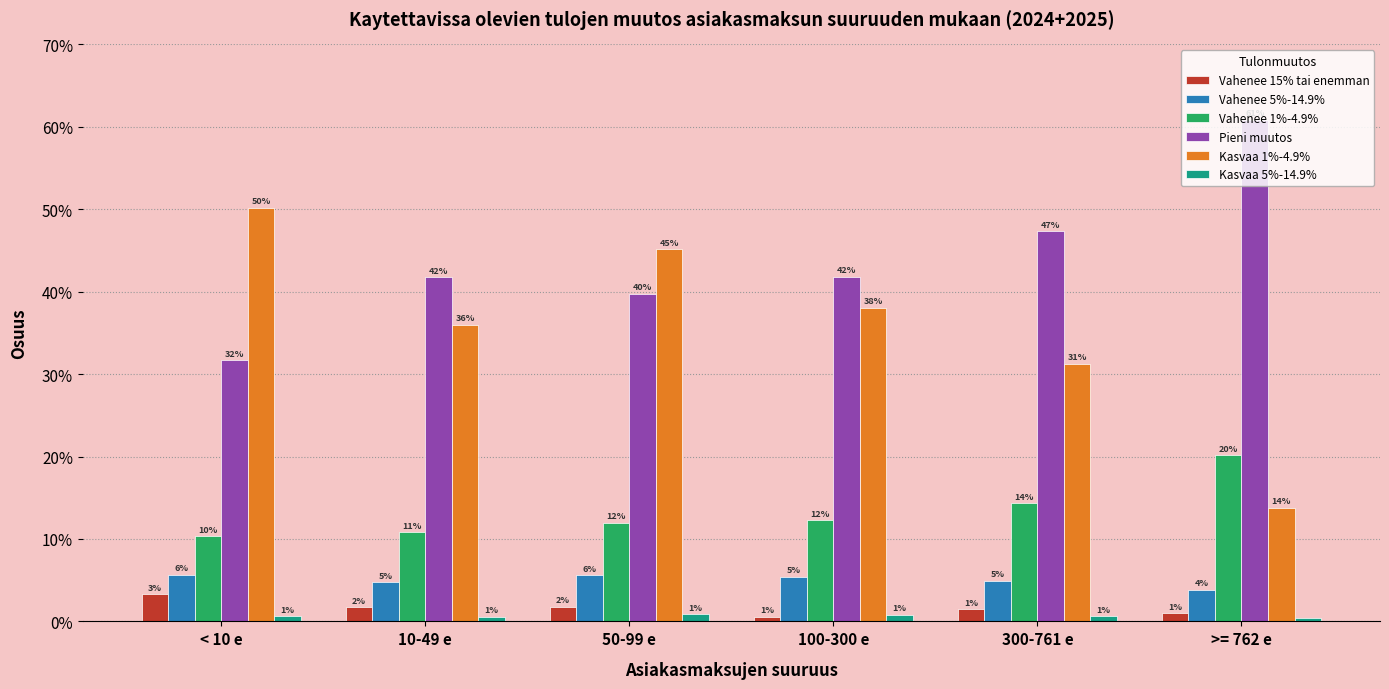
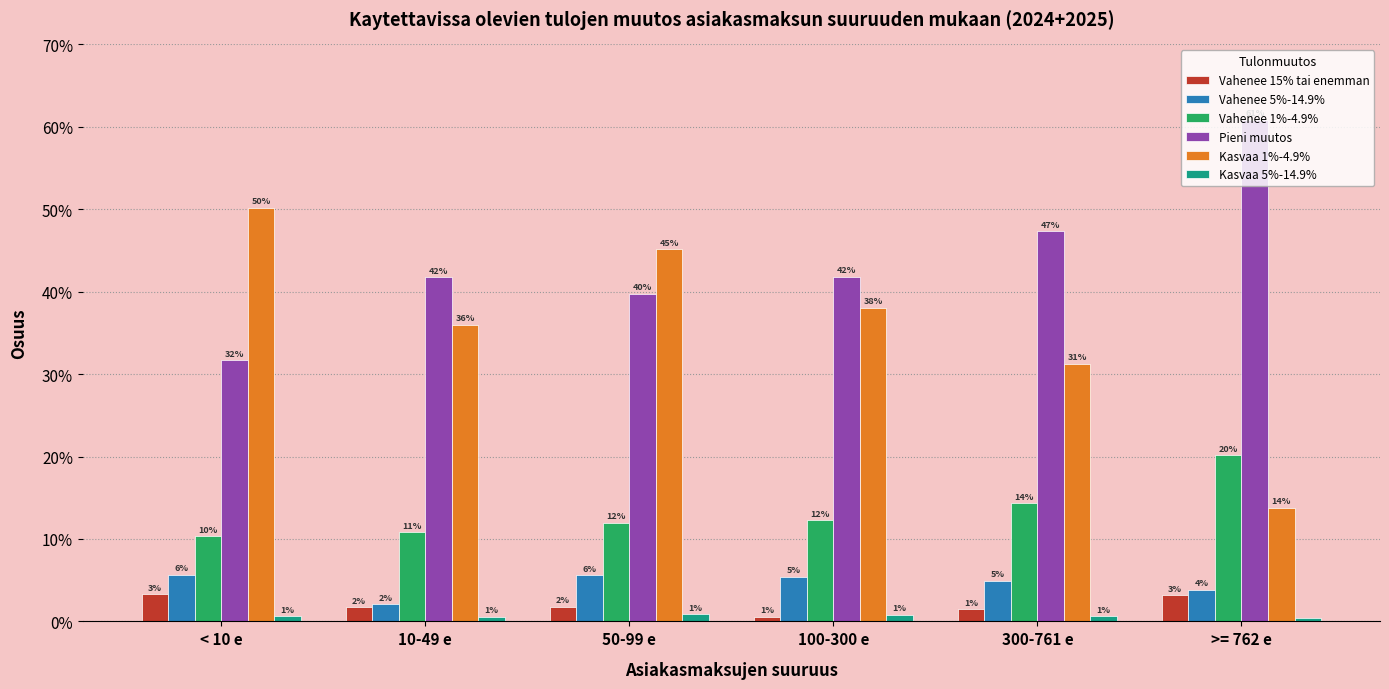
  {
    "Vahenee 15% tai enemman": {
      "< 10 e": "3%",
      "10-49 e": "2%",
      "50-99 e": "2%",
      "100-300 e": "1%",
      "300-761 e": "1%",
-     ">= 762 e": "1%"
+     ">= 762 e": "3%"
    },
    "Vahenee 5%-14.9%": {
      "< 10 e": "6%",
-     "10-49 e": "5%",
+     "10-49 e": "2%",
      "50-99 e": "6%",
      "100-300 e": "5%",
      "300-761 e": "5%",
      ">= 762 e": "4%"
    },
    "Pieni muutos": {
      "< 10 e": "32%",
      "10-49 e": "42%",
      "50-99 e": "40%",
      "100-300 e": "42%",
      "300-761 e": "47%"
    },
    "Kasvaa 1%-4.9%": {
      "< 10 e": "50%",
      "10-49 e": "36%",
      "50-99 e": "45%",
      "100-300 e": "38%",
      "300-761 e": "31%",
      ">= 762 e": "14%"
    }
  }
